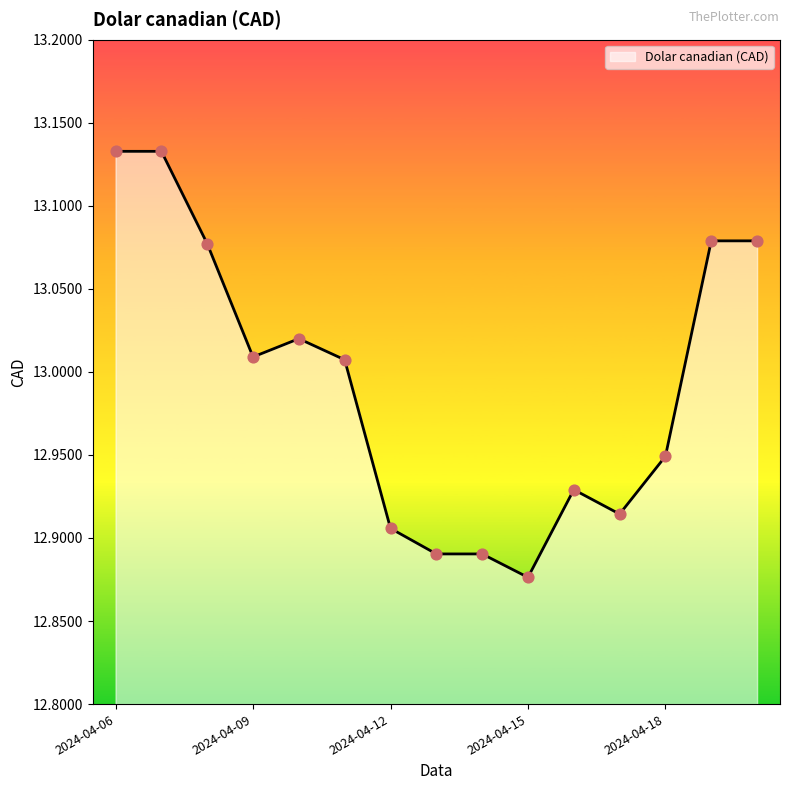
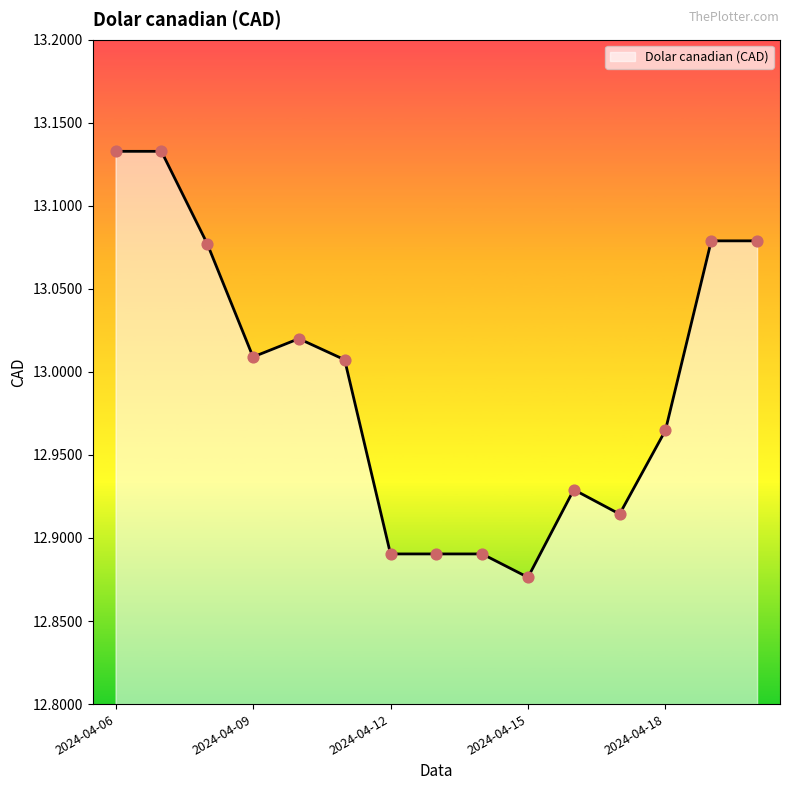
  {
    "2024-04-06": 13.133,
    "2024-04-09": 13.009,
-   "2024-04-12": 12.906,
+   "2024-04-12": 12.890,
    "2024-04-15": 12.876,
-   "2024-04-18": 12.949
+   "2024-04-18": 12.965
  }
